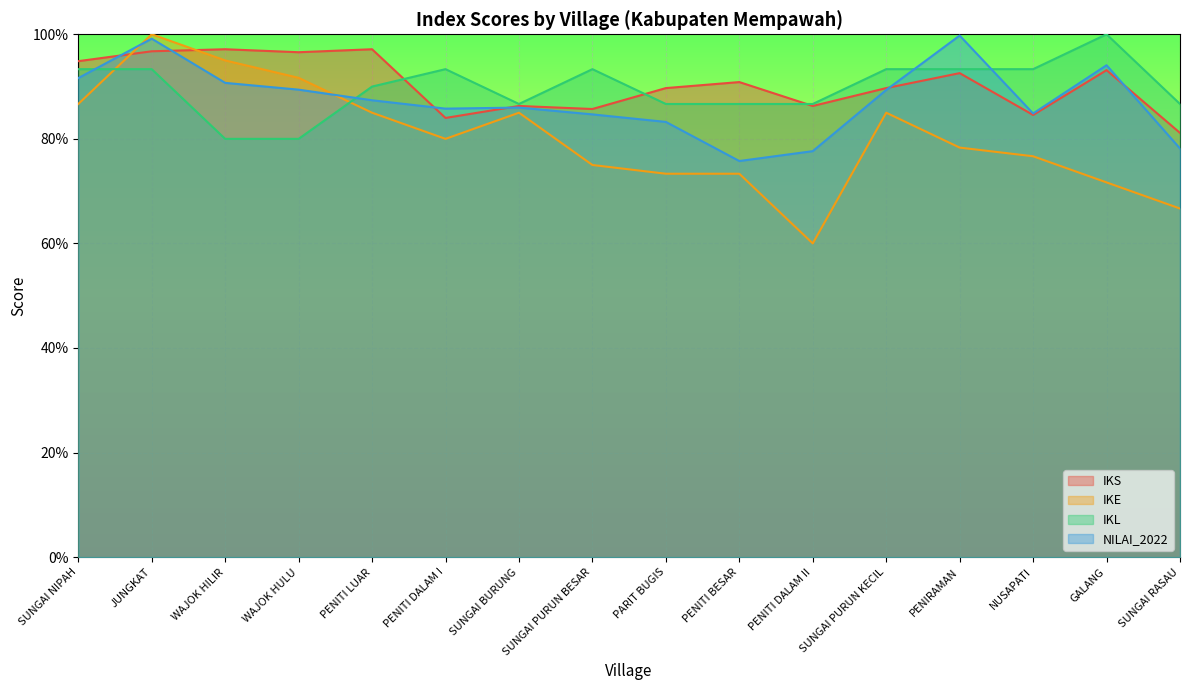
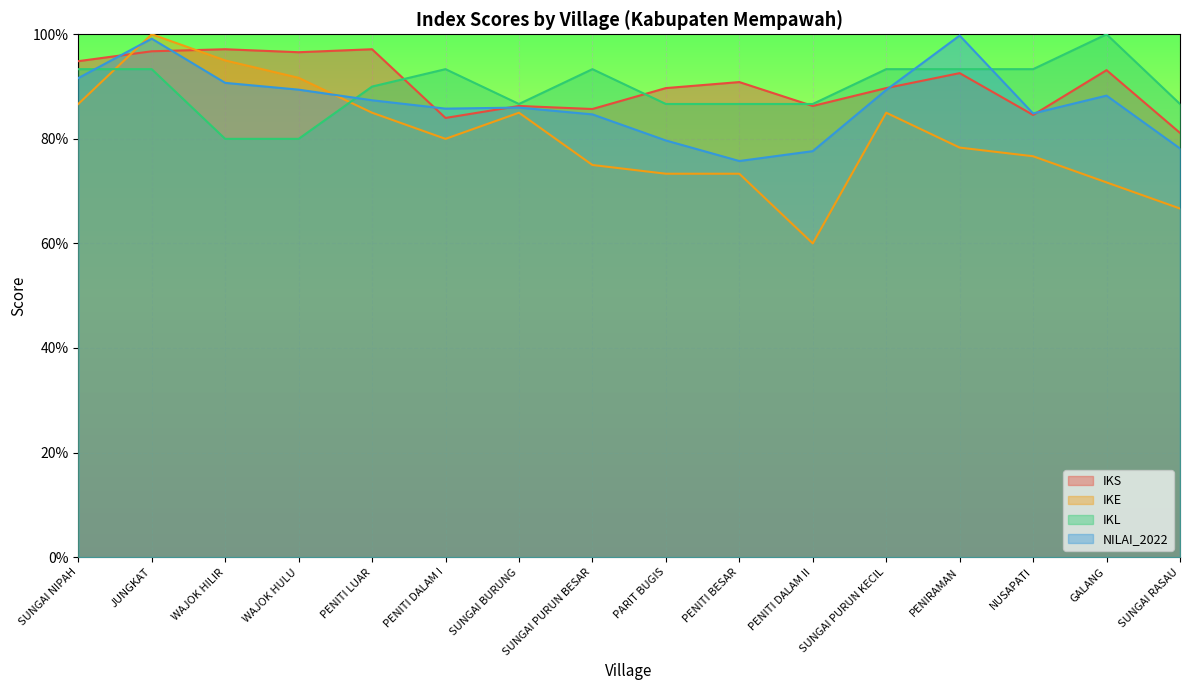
  {
    "IKL": {
      "SUNGAI NIPAH": "93%",
      "JUNGKAT": "93%",
      "WAJOK HILIR": "80%",
      "WAJOK HULU": "80%",
      "PENITI LUAR": "90%",
      "PENITI DALAM I": "93%",
      "SUNGAI PURUN BESAR": "93%",
      "PARIT BUGIS": "87%",
      "PENITI BESAR": "87%",
      "SUNGAI PURUN KECIL": "93%",
      "PENIRAMAN": "93%",
      "NUSAPATI": "93%",
      "GALANG": "100%",
      "SUNGAI RASAU": "87%"
    },
    "NILAI_2022": {
      "SUNGAI NIPAH": "92%",
      "JUNGKAT": "99%",
      "WAJOK HILIR": "91%",
      "WAJOK HULU": "89%",
      "PENITI LUAR": "87%",
      "PENITI DALAM I": "86%",
      "SUNGAI PURUN BESAR": "85%",
-     "PARIT BUGIS": "83%",
+     "PARIT BUGIS": "80%",
      "PENITI BESAR": "76%",
      "PENITI DALAM II": "78%",
      "PENIRAMAN": "100%",
-     "GALANG": "94%",
+     "GALANG": "88%",
      "SUNGAI RASAU": "78%"
    }
  }
